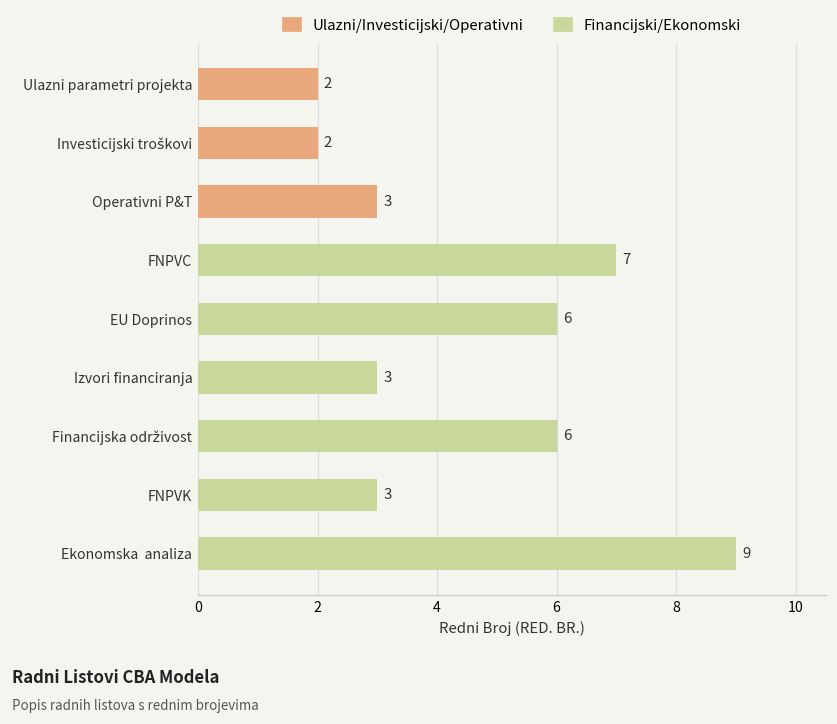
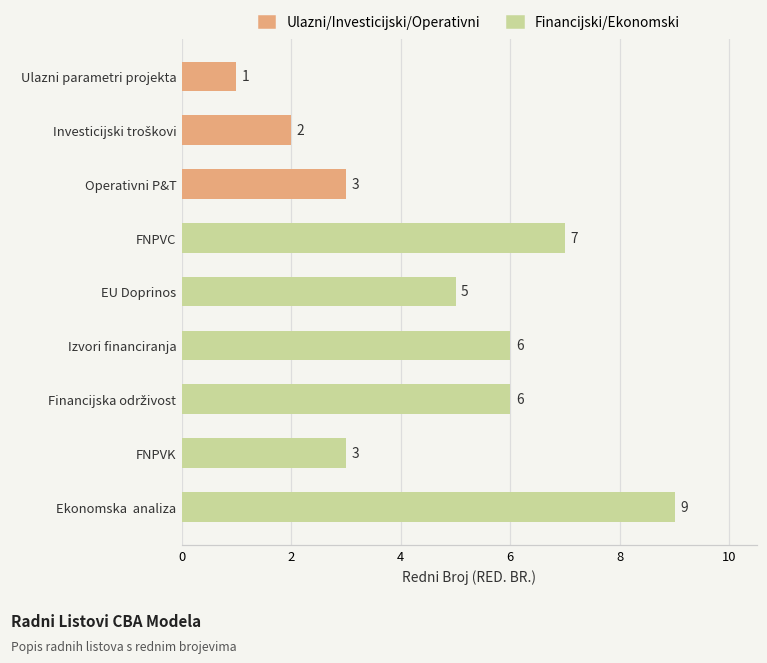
  {
-   "Ulazni parametri projekta": 2,
+   "Ulazni parametri projekta": 1,
    "Investicijski troškovi": 2,
    "Operativni P&T": 3,
    "FNPVC": 7,
-   "EU Doprinos": 6,
-   "Izvori financiranja": 3,
+   "EU Doprinos": 5,
+   "Izvori financiranja": 6,
    "Financijska održivost": 6,
    "FNPVK": 3,
    "Ekonomska analiza": 9
  }
